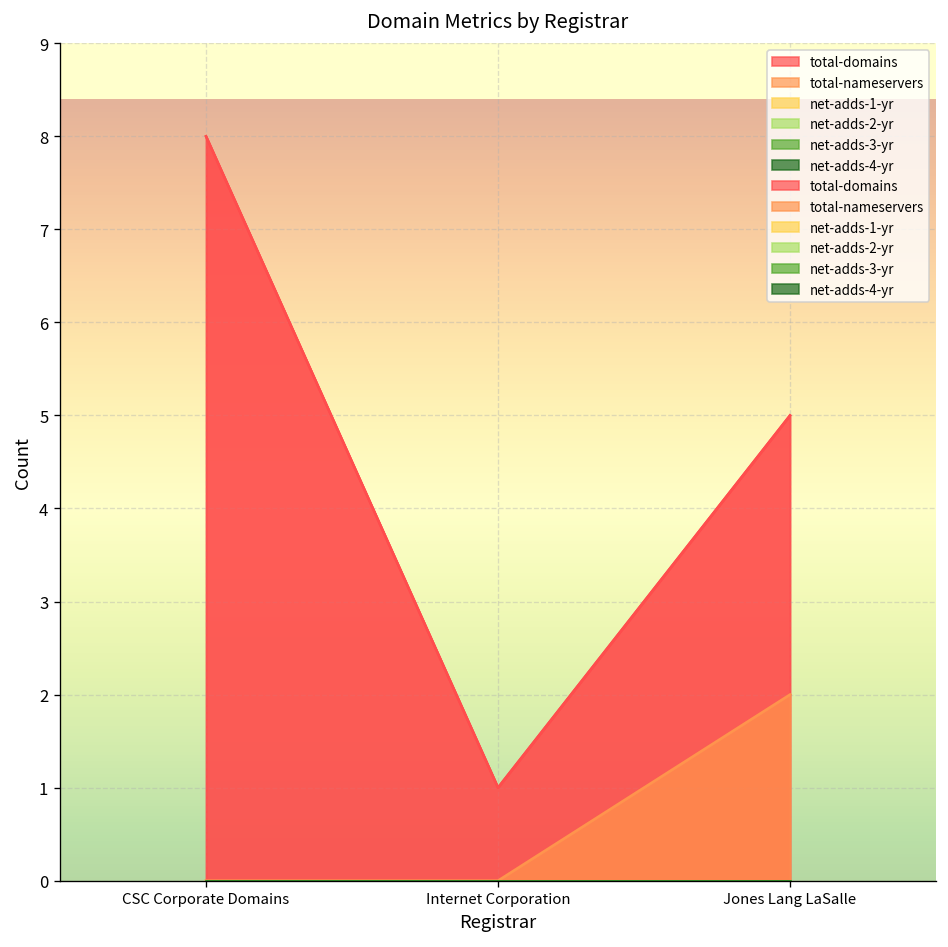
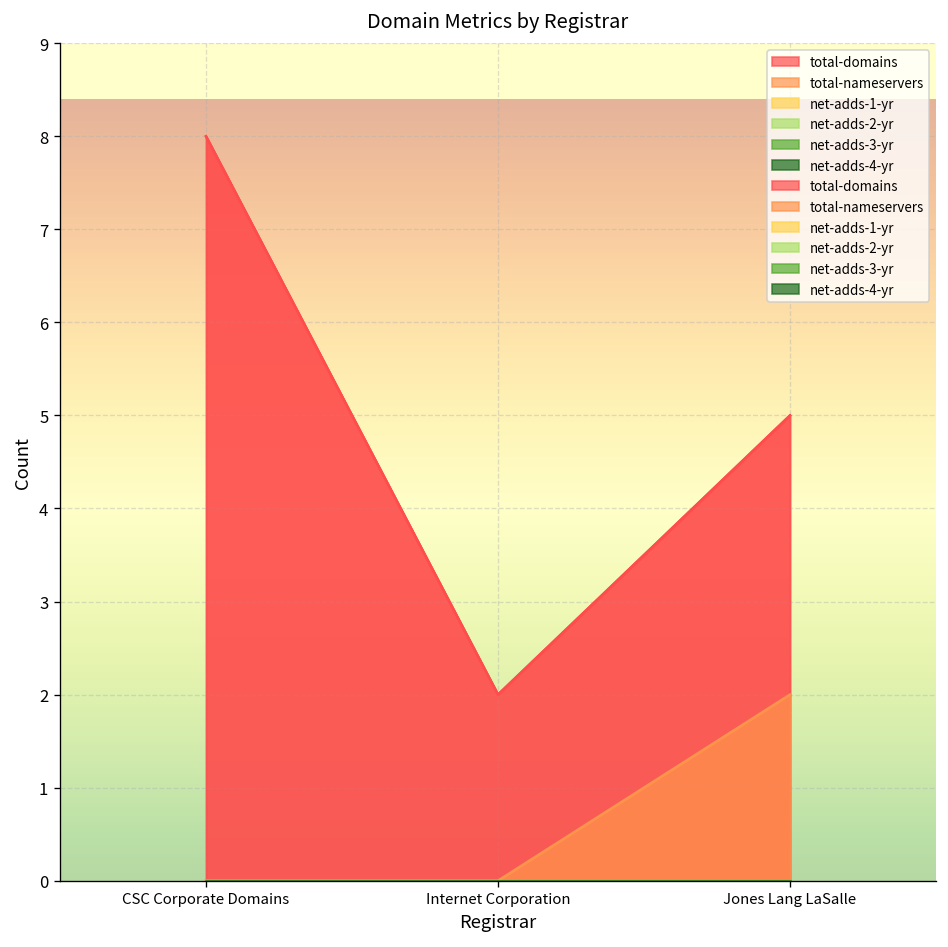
  {
    "total-domains": {
      "CSC Corporate Domains": 8,
-     "Internet Corporation": 1,
+     "Internet Corporation": 2,
      "Jones Lang LaSalle": 5
    },
    "total-nameservers": {
      "Jones Lang LaSalle": 2
    },
    "net-adds-4-yr": {
      "Jones Lang LaSalle": 0
    }
  }
